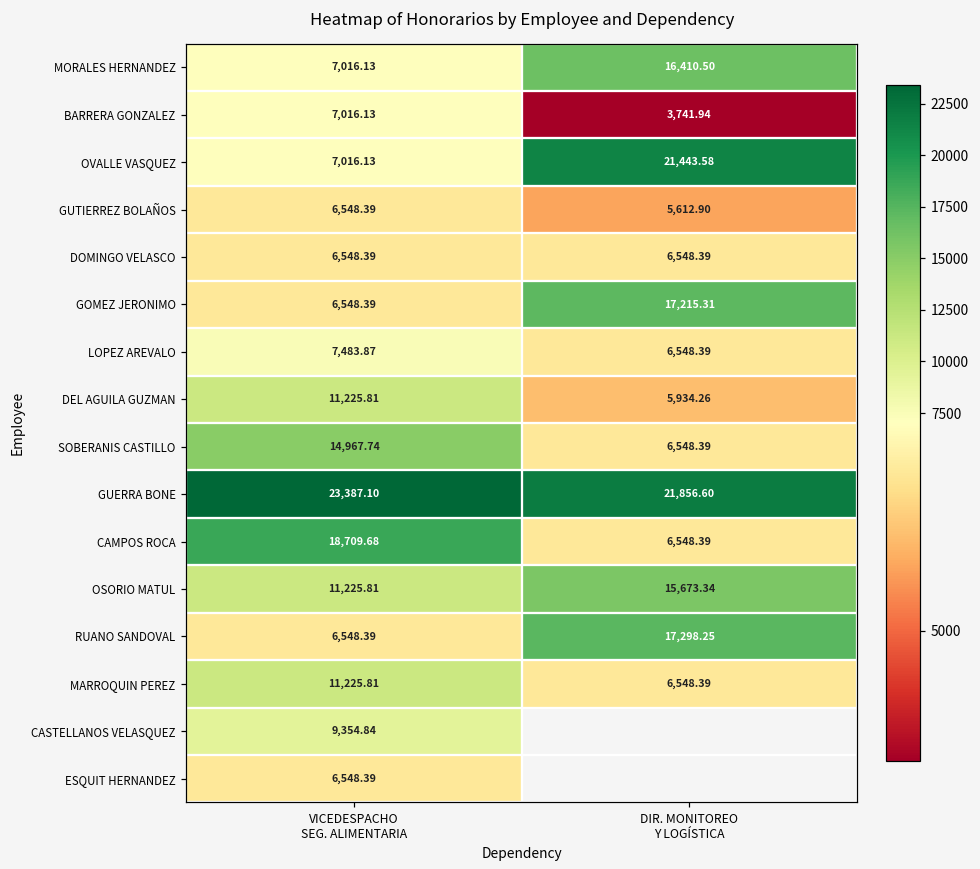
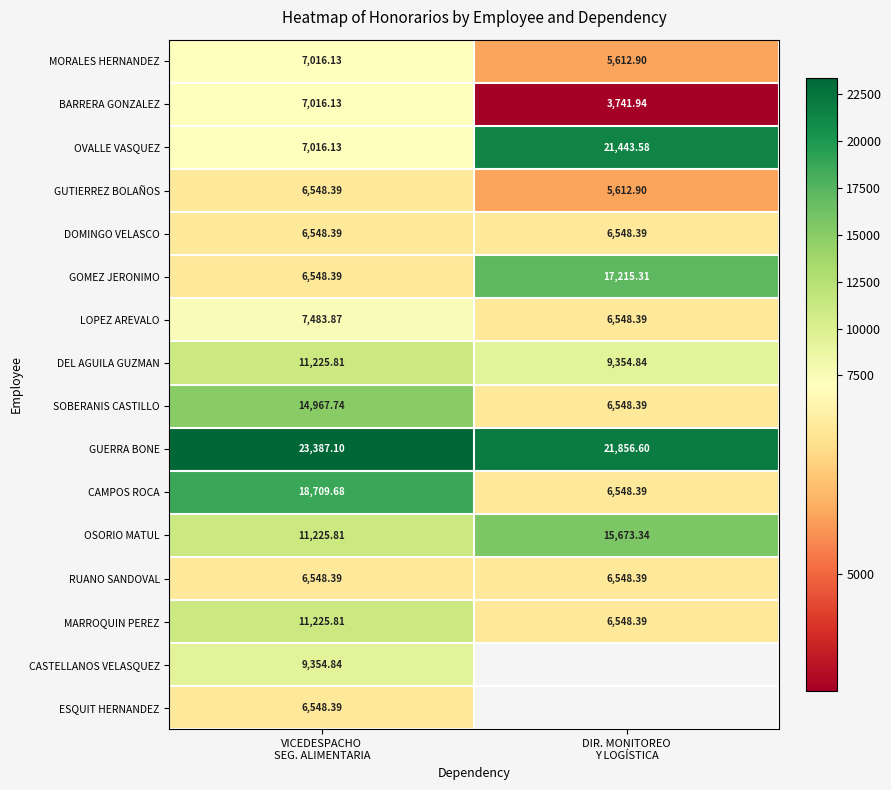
  {
    "MORALES HERNANDEZ": {
      "VICEDESPACHO SEG. ALIMENTARIA": "7,016.13",
-     "DIR. MONITOREO Y LOGÍSTICA": "16,410.50"
+     "DIR. MONITOREO Y LOGÍSTICA": "5,612.90"
    },
    "BARRERA GONZALEZ": {
      "VICEDESPACHO SEG. ALIMENTARIA": "7,016.13",
      "DIR. MONITOREO Y LOGÍSTICA": "3,741.94"
    },
    "OVALLE VASQUEZ": {
      "VICEDESPACHO SEG. ALIMENTARIA": "7,016.13",
      "DIR. MONITOREO Y LOGÍSTICA": "21,443.58"
    },
    "GUTIERREZ BOLAÑOS": {
      "VICEDESPACHO SEG. ALIMENTARIA": "6,548.39",
      "DIR. MONITOREO Y LOGÍSTICA": "5,612.90"
    },
    "DOMINGO VELASCO": {
      "VICEDESPACHO SEG. ALIMENTARIA": "6,548.39",
      "DIR. MONITOREO Y LOGÍSTICA": "6,548.39"
    },
    "GOMEZ JERONIMO": {
      "VICEDESPACHO SEG. ALIMENTARIA": "6,548.39",
      "DIR. MONITOREO Y LOGÍSTICA": "17,215.31"
    },
    "LOPEZ AREVALO": {
      "VICEDESPACHO SEG. ALIMENTARIA": "7,483.87",
      "DIR. MONITOREO Y LOGÍSTICA": "6,548.39"
    },
    "DEL AGUILA GUZMAN": {
      "VICEDESPACHO SEG. ALIMENTARIA": "11,225.81",
-     "DIR. MONITOREO Y LOGÍSTICA": "5,934.26"
+     "DIR. MONITOREO Y LOGÍSTICA": "9,354.84"
    },
    "SOBERANIS CASTILLO": {
      "VICEDESPACHO SEG. ALIMENTARIA": "14,967.74",
      "DIR. MONITOREO Y LOGÍSTICA": "6,548.39"
    },
    "GUERRA BONE": {
      "VICEDESPACHO SEG. ALIMENTARIA": "23,387.10",
      "DIR. MONITOREO Y LOGÍSTICA": "21,856.60"
    },
    "CAMPOS ROCA": {
      "VICEDESPACHO SEG. ALIMENTARIA": "18,709.68",
      "DIR. MONITOREO Y LOGÍSTICA": "6,548.39"
    },
    "OSORIO MATUL": {
      "VICEDESPACHO SEG. ALIMENTARIA": "11,225.81",
      "DIR. MONITOREO Y LOGÍSTICA": "15,673.34"
    },
    "RUANO SANDOVAL": {
      "VICEDESPACHO SEG. ALIMENTARIA": "6,548.39",
-     "DIR. MONITOREO Y LOGÍSTICA": "17,298.25"
+     "DIR. MONITOREO Y LOGÍSTICA": "6,548.39"
    },
    "MARROQUIN PEREZ": {
      "VICEDESPACHO SEG. ALIMENTARIA": "11,225.81",
      "DIR. MONITOREO Y LOGÍSTICA": "6,548.39"
    },
    "CASTELLANOS VELASQUEZ": {
      "VICEDESPACHO SEG. ALIMENTARIA": "9,354.84"
    },
    "ESQUIT HERNANDEZ": {
      "VICEDESPACHO SEG. ALIMENTARIA": "6,548.39"
    }
  }
